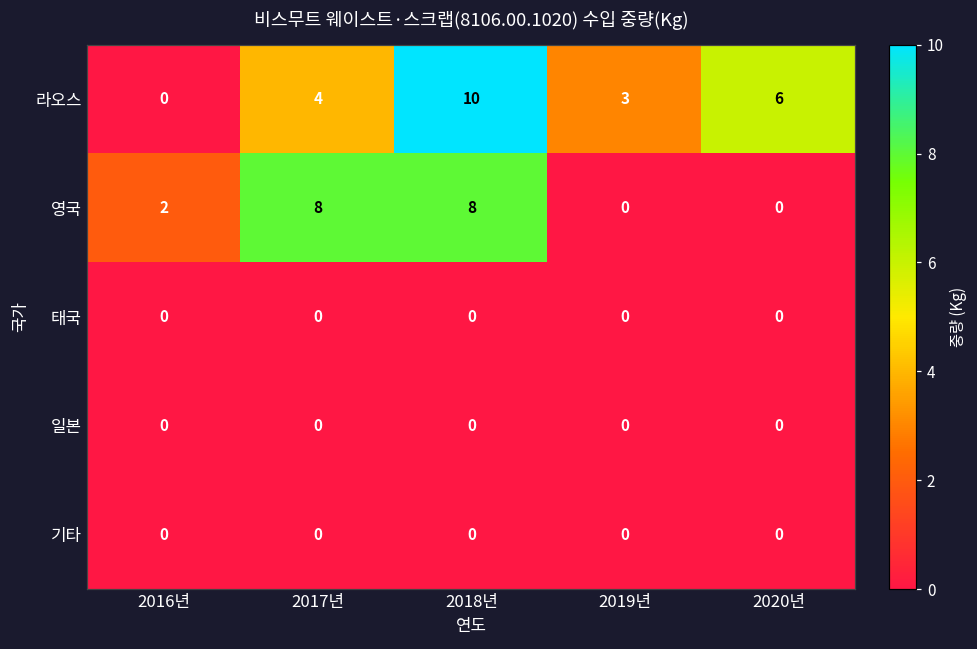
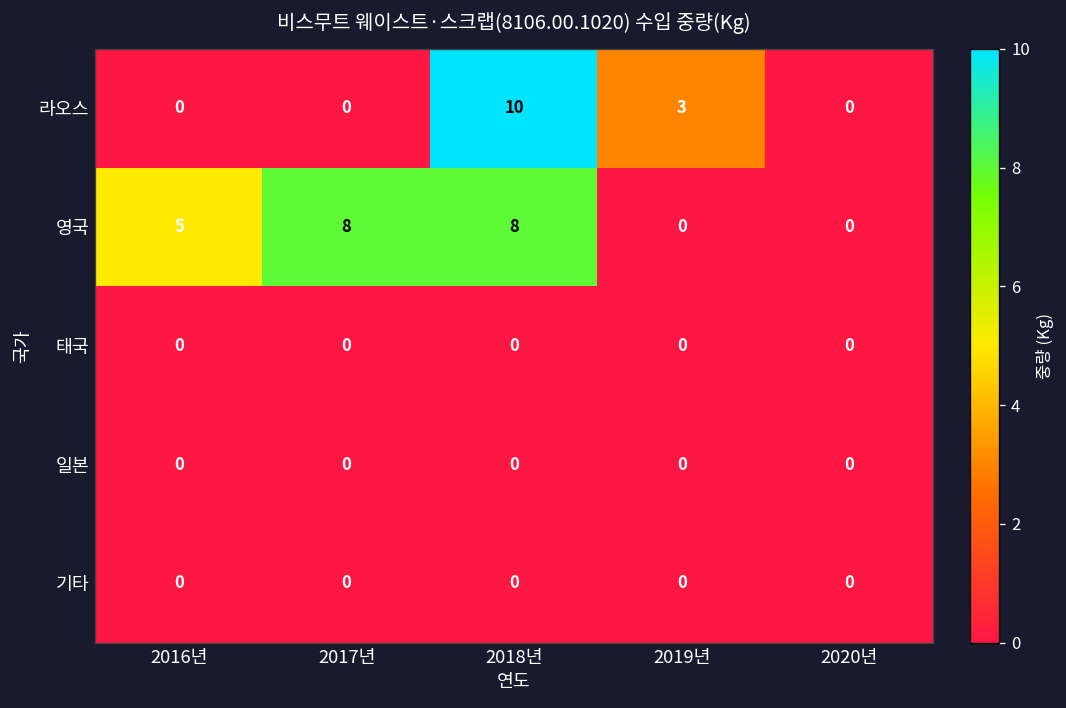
  {
    "라오스": {
      "2016년": 0,
-     "2017년": 4,
+     "2017년": 0,
      "2018년": 10,
      "2019년": 3,
-     "2020년": 6
+     "2020년": 0
    },
    "영국": {
-     "2016년": 2,
+     "2016년": 5,
      "2017년": 8,
      "2018년": 8,
      "2019년": 0,
      "2020년": 0
    },
    "태국": {
      "2016년": 0,
      "2017년": 0,
      "2018년": 0,
      "2019년": 0,
      "2020년": 0
    },
    "일본": {
      "2016년": 0,
      "2017년": 0,
      "2018년": 0,
      "2019년": 0,
      "2020년": 0
    },
    "기타": {
      "2016년": 0,
      "2017년": 0,
      "2018년": 0,
      "2019년": 0,
      "2020년": 0
    }
  }
